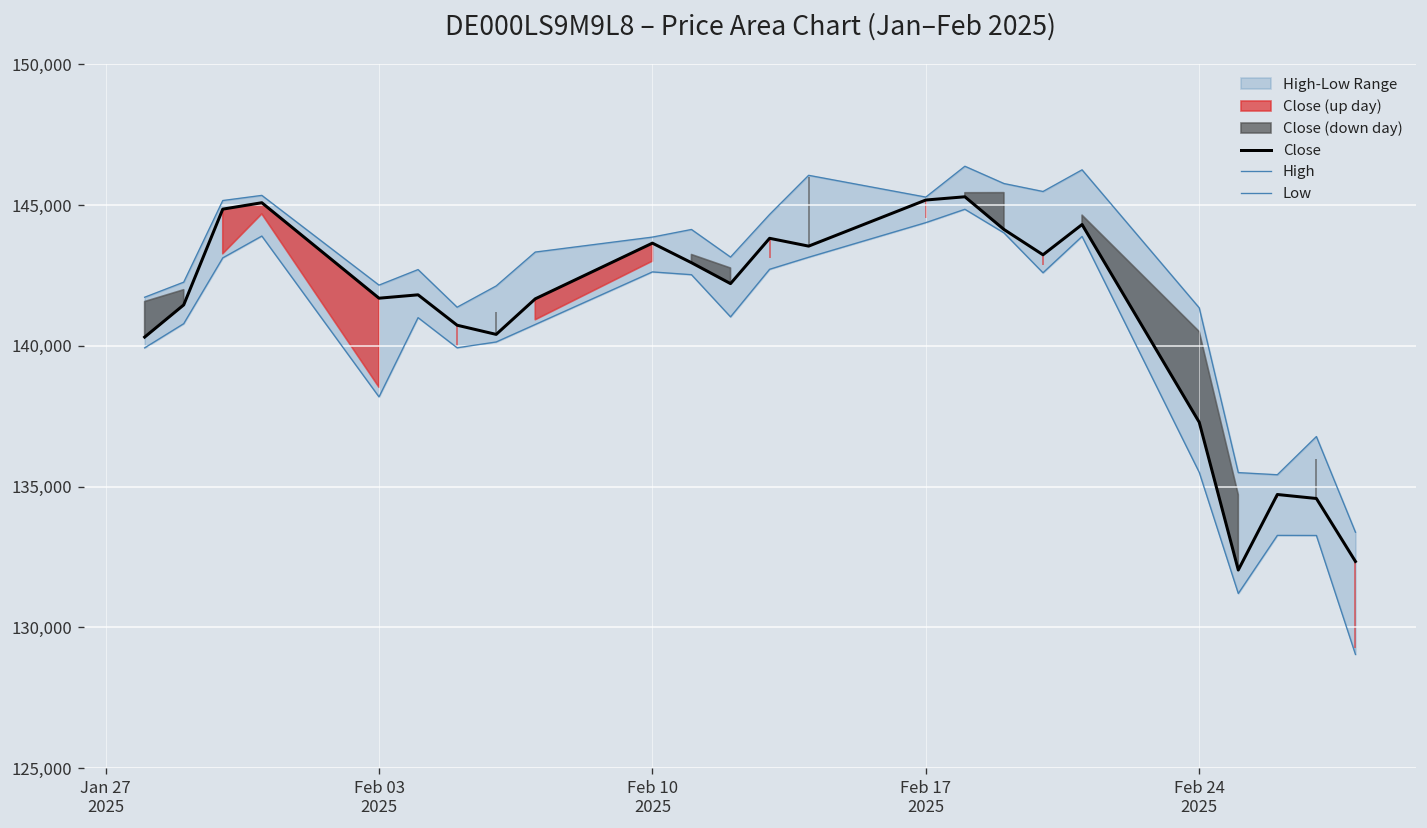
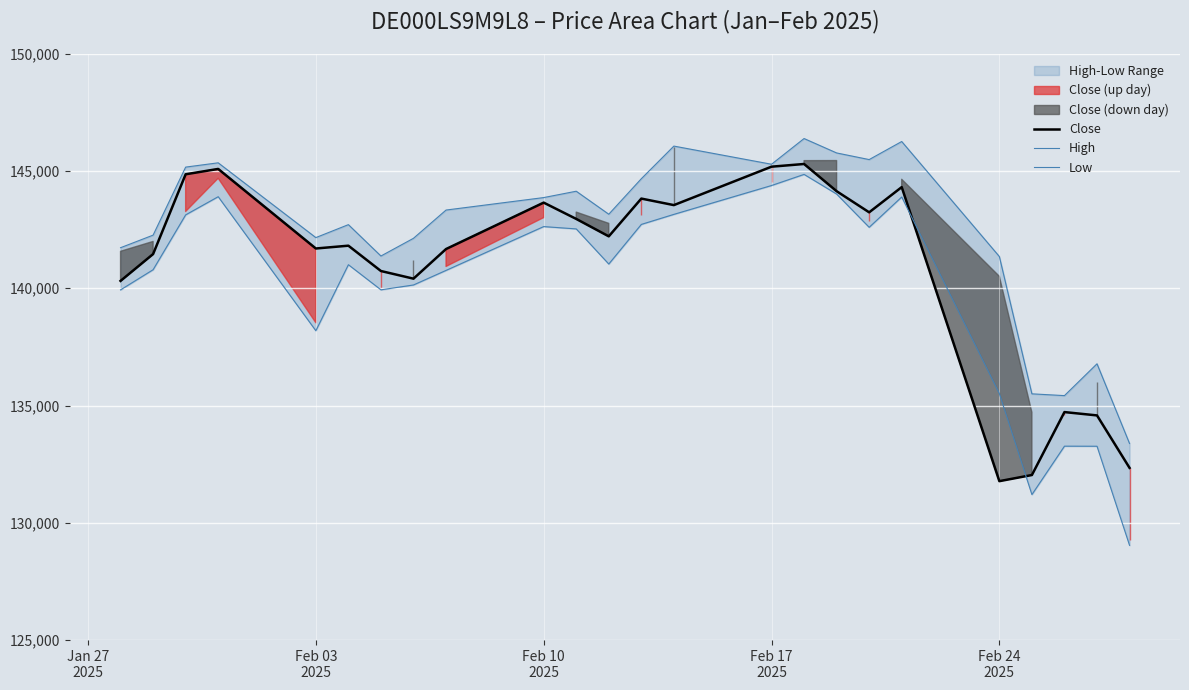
  {
    "Close": {
      "Feb 03 2025": "141,700",
      "Feb 10 2025": "143,700",
-     "Feb 24 2025": "137,300"
+     "Feb 24 2025": "131,800"
    }
  }
